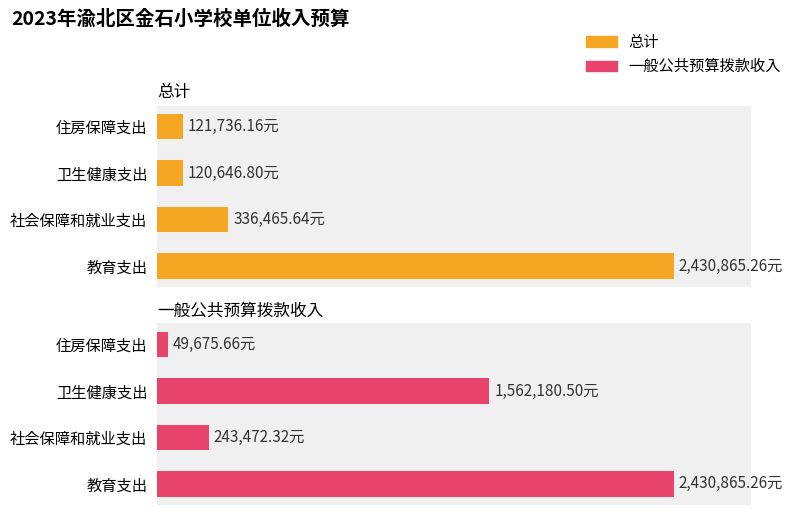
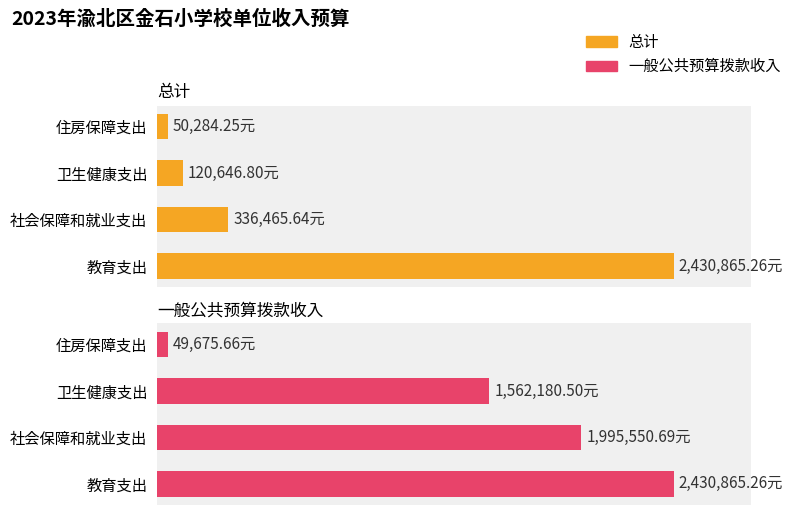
  {
    "总计": {
-     "住房保障支出": "121,736.16元",
+     "住房保障支出": "50,284.25元",
      "卫生健康支出": "120,646.80元",
      "社会保障和就业支出": "336,465.64元",
      "教育支出": "2,430,865.26元"
    },
    "一般公共预算拨款收入": {
      "住房保障支出": "49,675.66元",
      "卫生健康支出": "1,562,180.50元",
-     "社会保障和就业支出": "243,472.32元",
+     "社会保障和就业支出": "1,995,550.69元",
      "教育支出": "2,430,865.26元"
    }
  }
